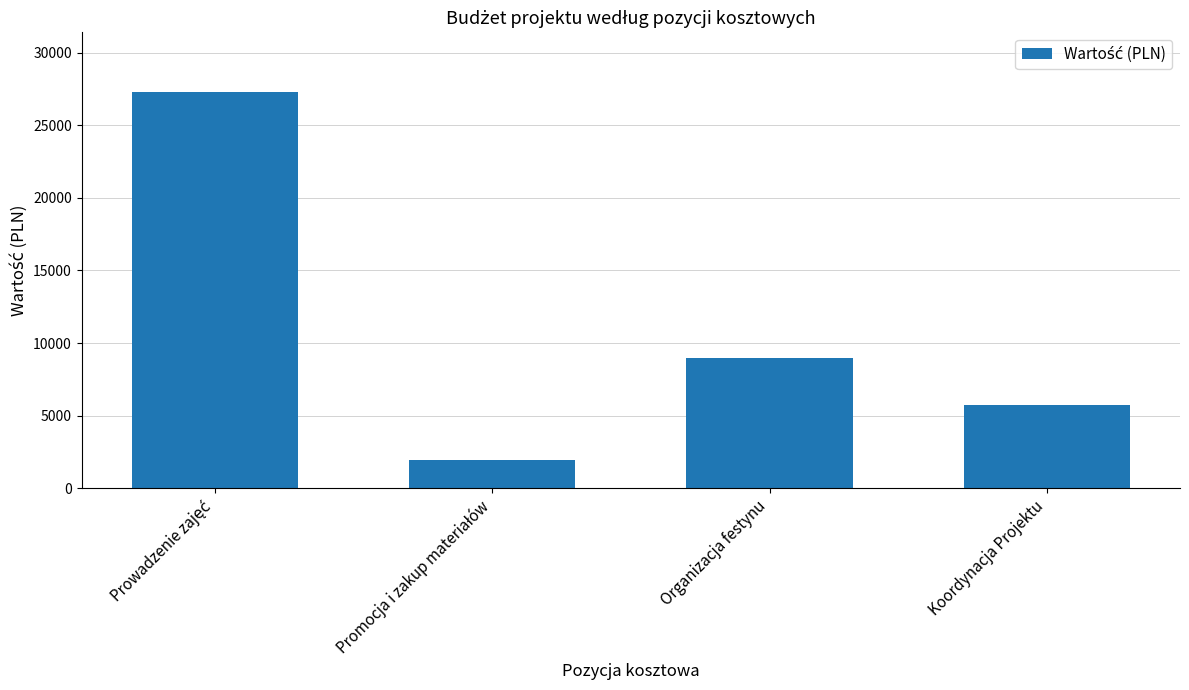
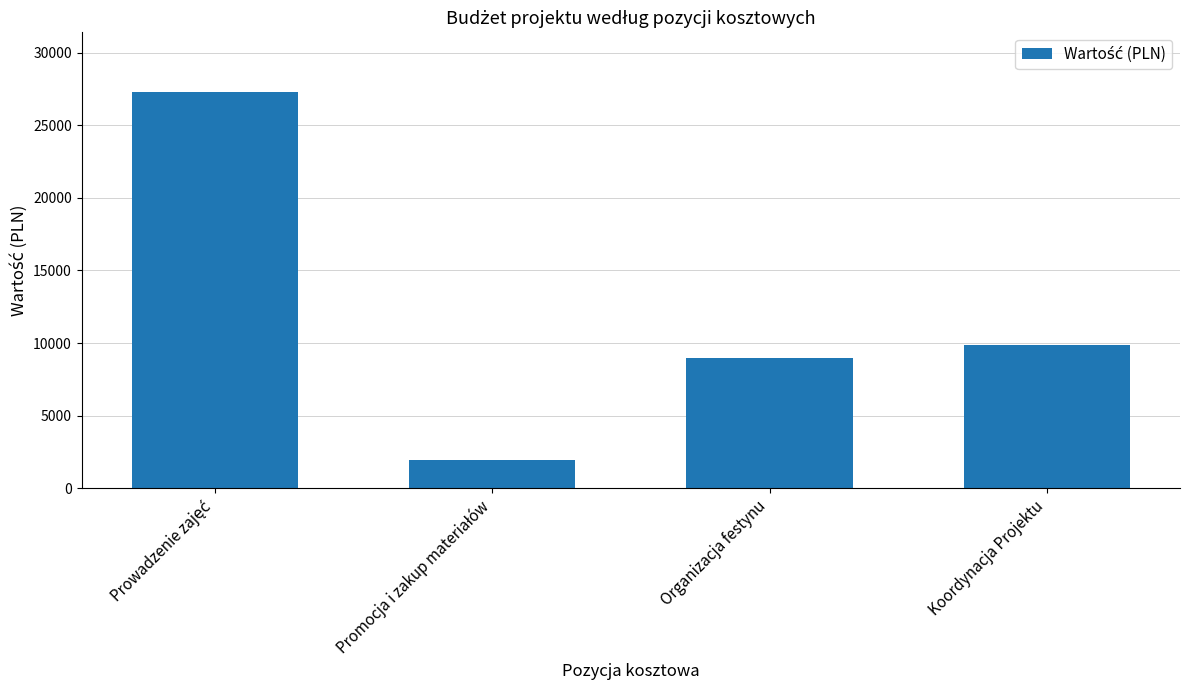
  {
    "Prowadzenie zajęć": 27300,
    "Promocja i zakup materiałów": 1900,
    "Organizacja festynu": 9000,
-   "Koordynacja Projektu": 5800
+   "Koordynacja Projektu": 9900
  }
